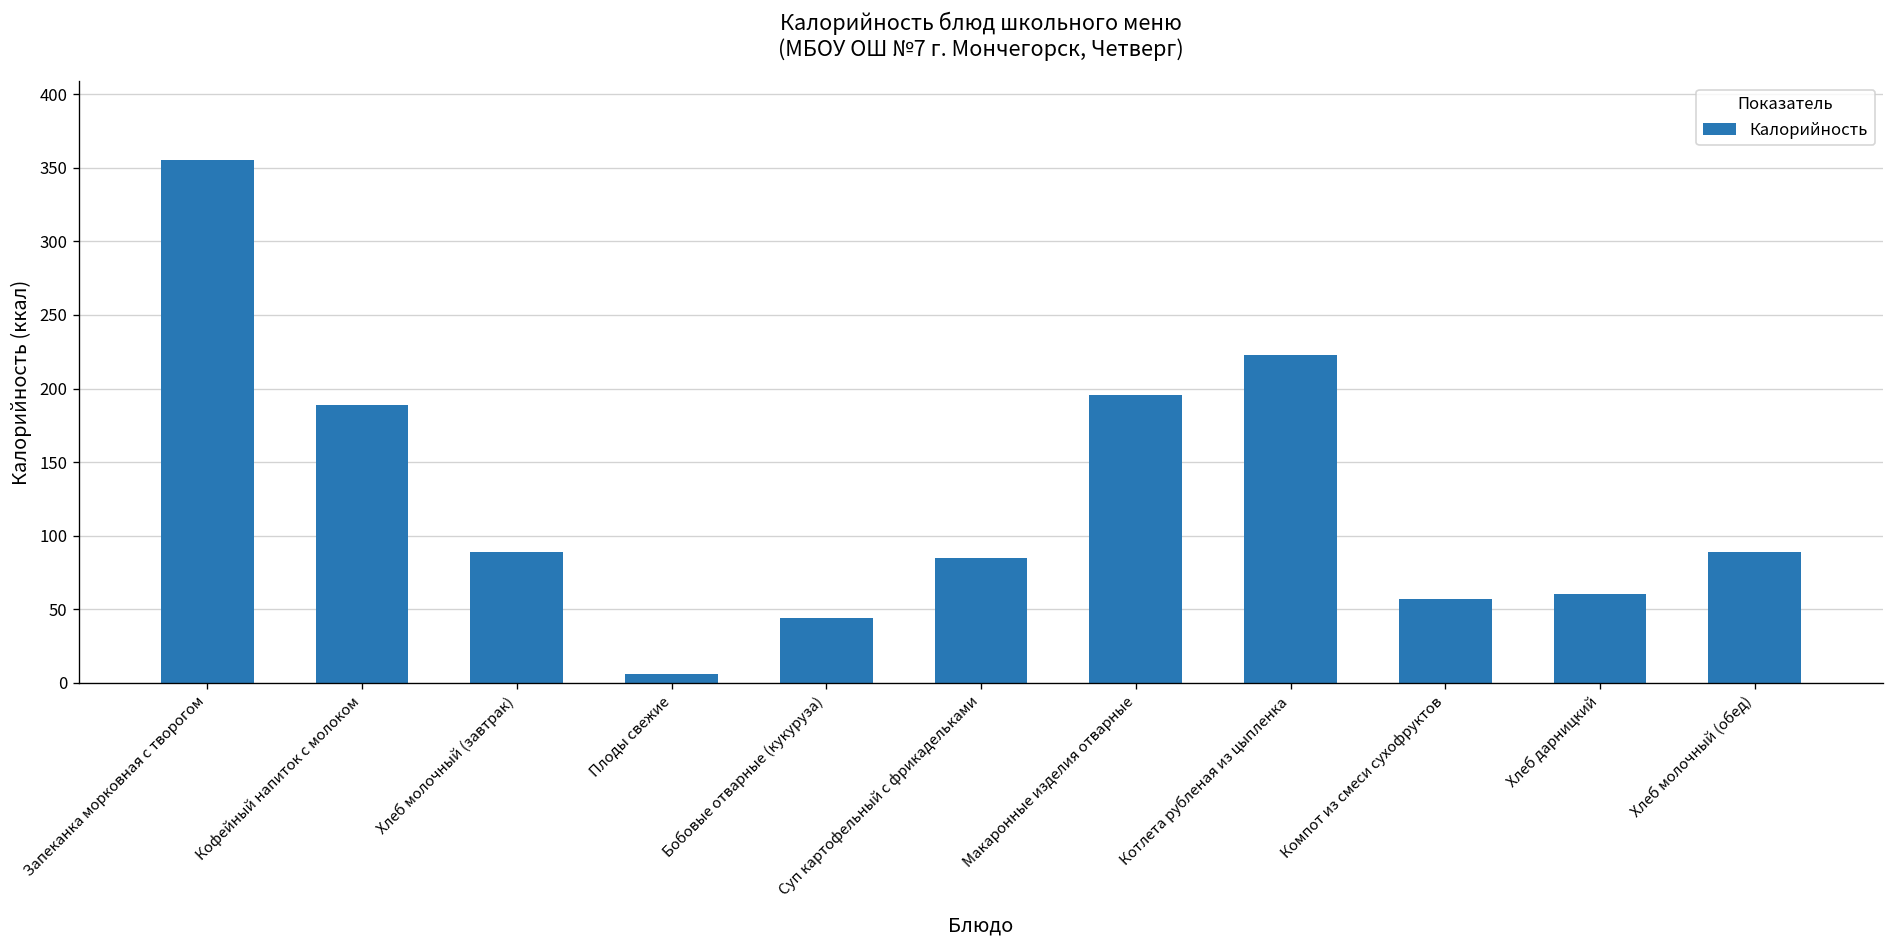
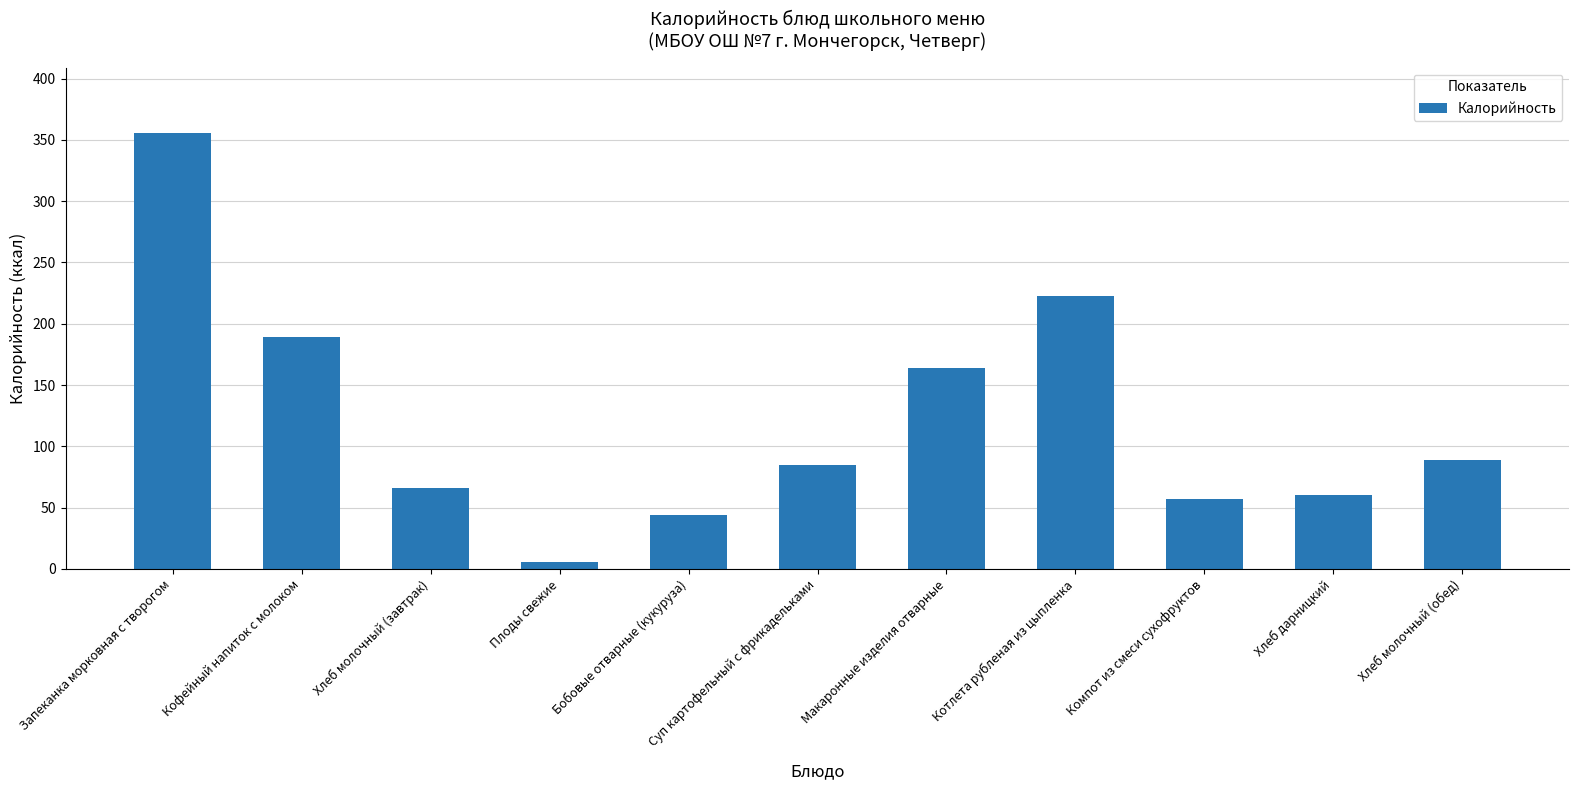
  {
    "Запеканка морковная с творогом": 356,
    "Кофейный напиток с молоком": 189,
-   "Хлеб молочный (завтрак)": 89,
+   "Хлеб молочный (завтрак)": 66,
    "Плоды свежие": 6,
    "Бобовые отварные (кукуруза)": 44,
    "Суп картофельный с фрикадельками": 85,
-   "Макаронные изделия отварные": 196,
+   "Макаронные изделия отварные": 164,
    "Котлета рубленая из цыпленка": 223,
    "Компот из смеси сухофруктов": 57,
    "Хлеб дарницкий": 60,
    "Хлеб молочный (обед)": 89
  }
